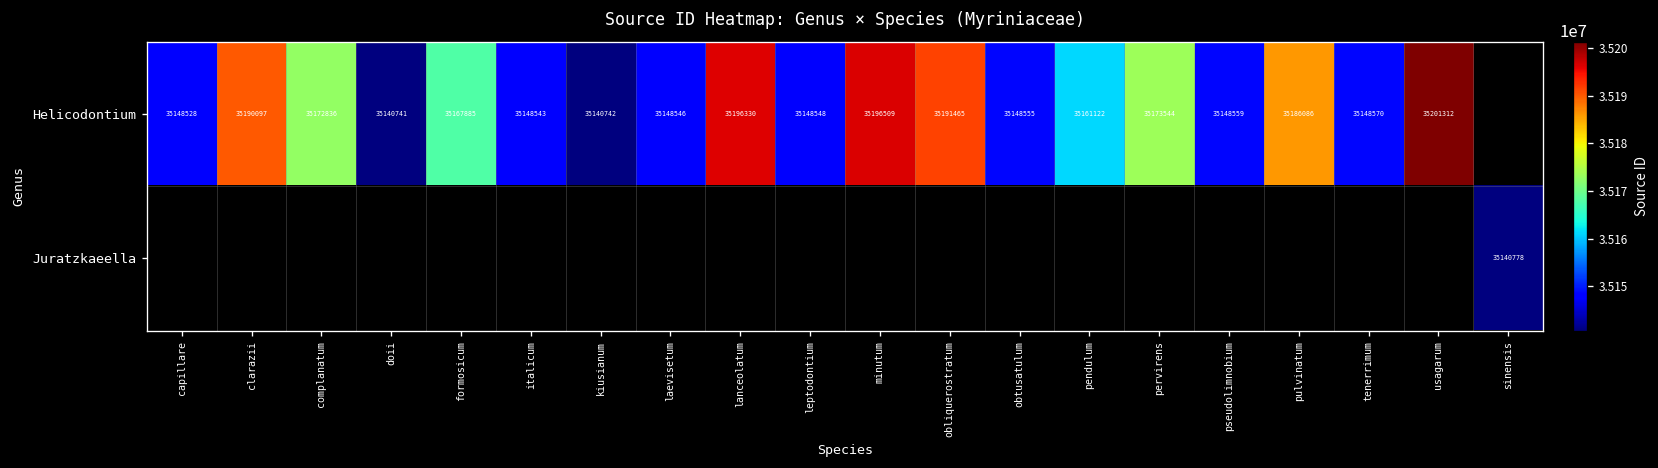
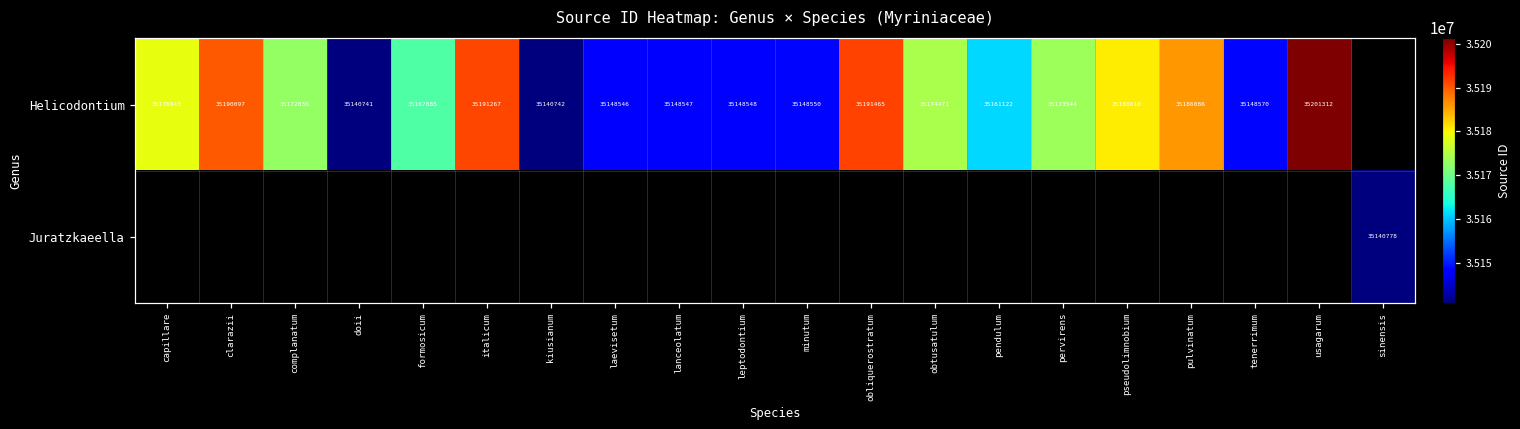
  {
    "Helicodontium": {
-     "capillare": 35148528,
+     "capillare": 35178843,
      "clarazii": 35190097,
      "complanatum": 35172836,
      "doii": 35140741,
      "formosicum": 35167885,
-     "italicum": 35148543,
+     "italicum": 35191267,
      "kiusianum": 35140742,
      "laevisetum": 35148546,
-     "lanceolatum": 35196330,
+     "lanceolatum": 35148547,
      "leptodontium": 35148548,
-     "minutum": 35196509,
+     "minutum": 35148550,
      "obliquerostratum": 35191465,
-     "obtusatulum": 35148555,
+     "obtusatulum": 35174471,
      "pendulum": 35161122,
      "pervirens": 35173544,
-     "pseudolimnobium": 35148559,
+     "pseudolimnobium": 35180610,
      "pulvinatum": 35186086,
      "tenerrimum": 35148570,
      "usagarum": 35201312
    },
    "Juratzkaeella": {
      "sinensis": 35140778
    }
  }
